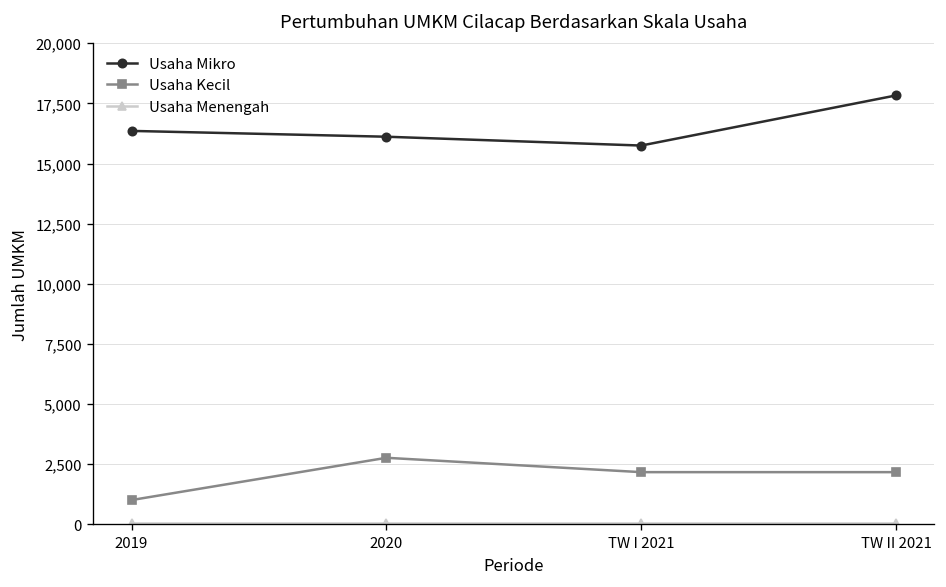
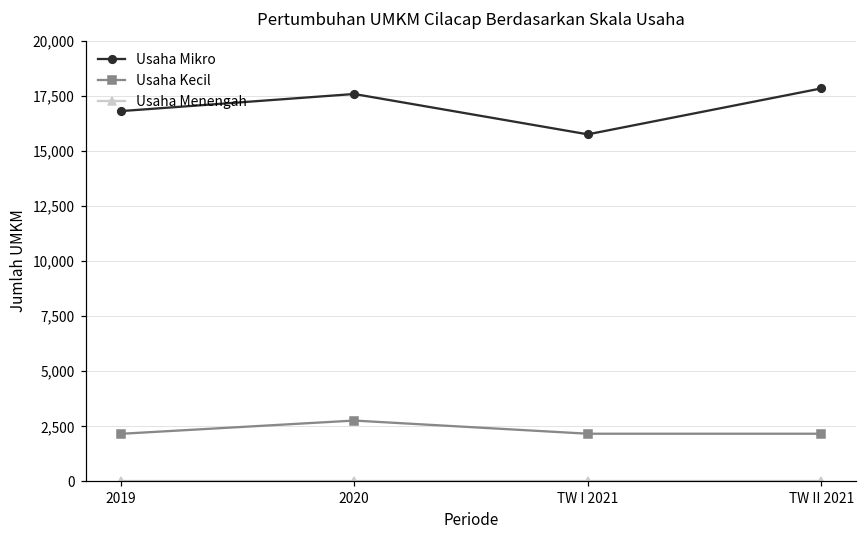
  {
    "Usaha Mikro": {
-     "2019": "16,400",
-     "2020": "16,100",
+     "2019": "16,800",
+     "2020": "17,600",
      "TW I 2021": "15,700",
      "TW II 2021": "17,800"
    },
    "Usaha Kecil": {
-     "2019": "1,000",
+     "2019": "2,200",
      "2020": "2,800",
      "TW I 2021": "2,200",
      "TW II 2021": "2,200"
    },
    "Usaha Menengah": {
      "2019": "0",
      "2020": "0",
      "TW I 2021": "0",
      "TW II 2021": "0"
    }
  }
